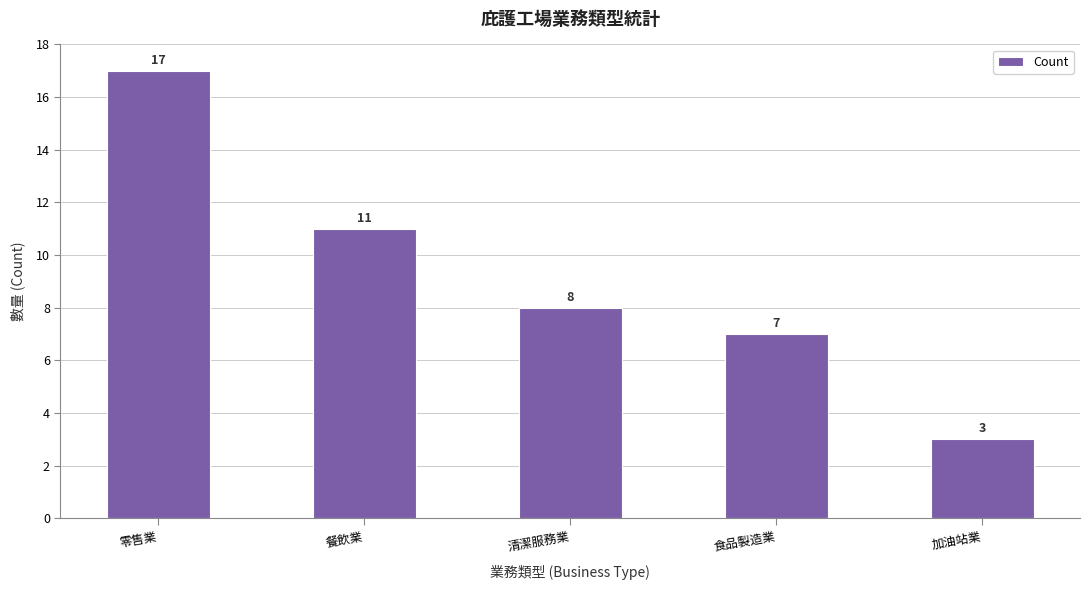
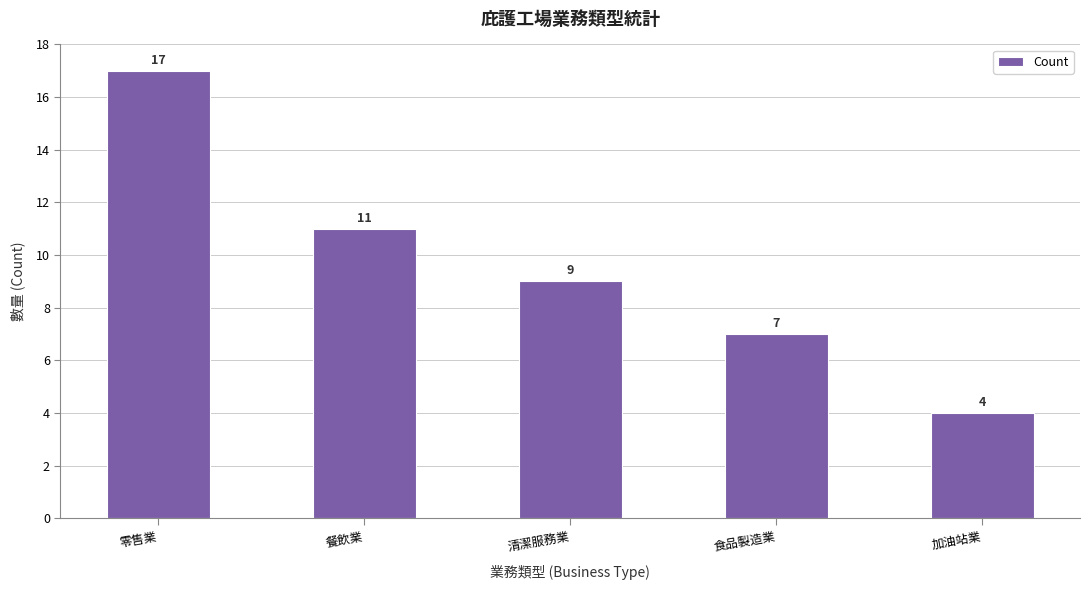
  {
    "零售業": 17,
    "餐飲業": 11,
-   "清潔服務業": 8,
+   "清潔服務業": 9,
    "食品製造業": 7,
-   "加油站業": 3
+   "加油站業": 4
  }
